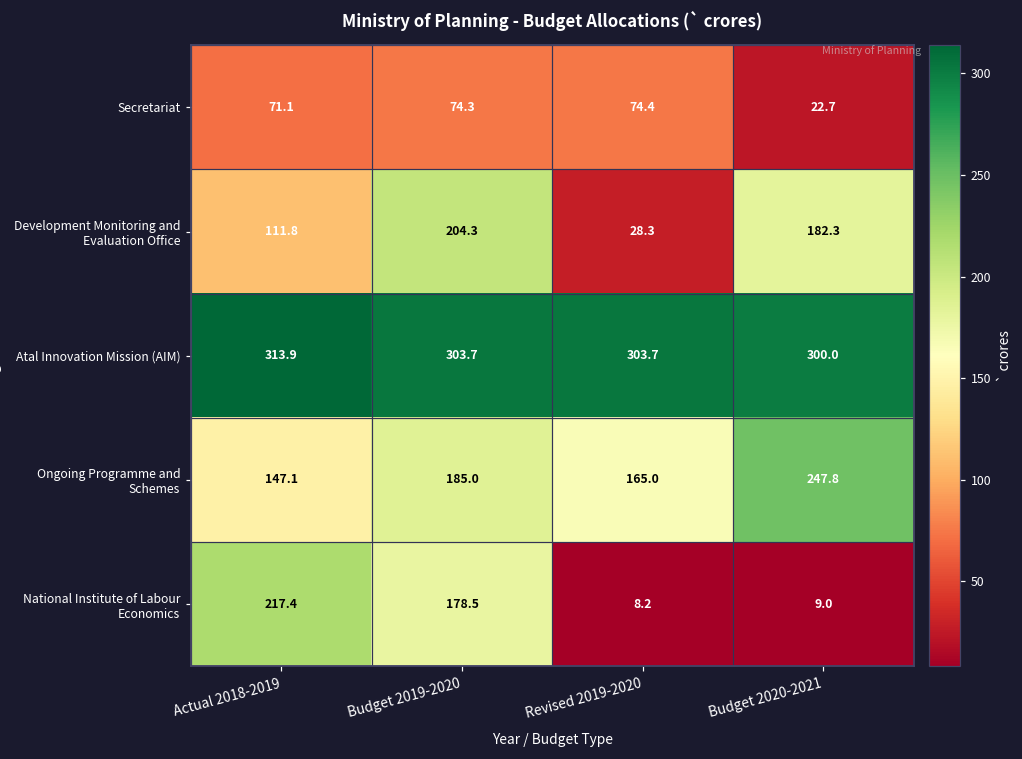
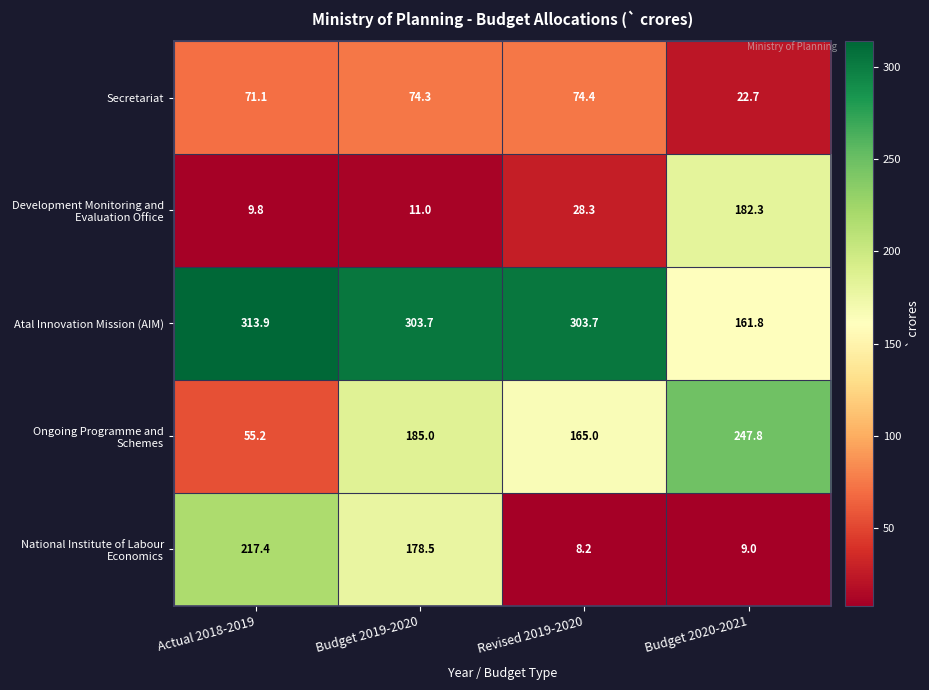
  {
    "Secretariat": {
      "Actual 2018-2019": 71.1,
      "Budget 2019-2020": 74.3,
      "Revised 2019-2020": 74.4
    },
    "Development Monitoring and Evaluation Office": {
-     "Actual 2018-2019": 111.8,
-     "Budget 2019-2020": 204.3,
+     "Actual 2018-2019": 9.8,
+     "Budget 2019-2020": 11.0,
      "Revised 2019-2020": 28.3,
      "Budget 2020-2021": 182.3
    },
    "Atal Innovation Mission (AIM)": {
      "Actual 2018-2019": 313.9,
      "Budget 2019-2020": 303.7,
      "Revised 2019-2020": 303.7,
-     "Budget 2020-2021": 300.0
+     "Budget 2020-2021": 161.8
    },
    "Ongoing Programme and Schemes": {
-     "Actual 2018-2019": 147.1,
+     "Actual 2018-2019": 55.2,
      "Budget 2019-2020": 185.0,
      "Revised 2019-2020": 165.0,
      "Budget 2020-2021": 247.8
    },
    "National Institute of Labour Economics": {
      "Actual 2018-2019": 217.4,
      "Budget 2019-2020": 178.5,
      "Revised 2019-2020": 8.2,
      "Budget 2020-2021": 9.0
    }
  }
